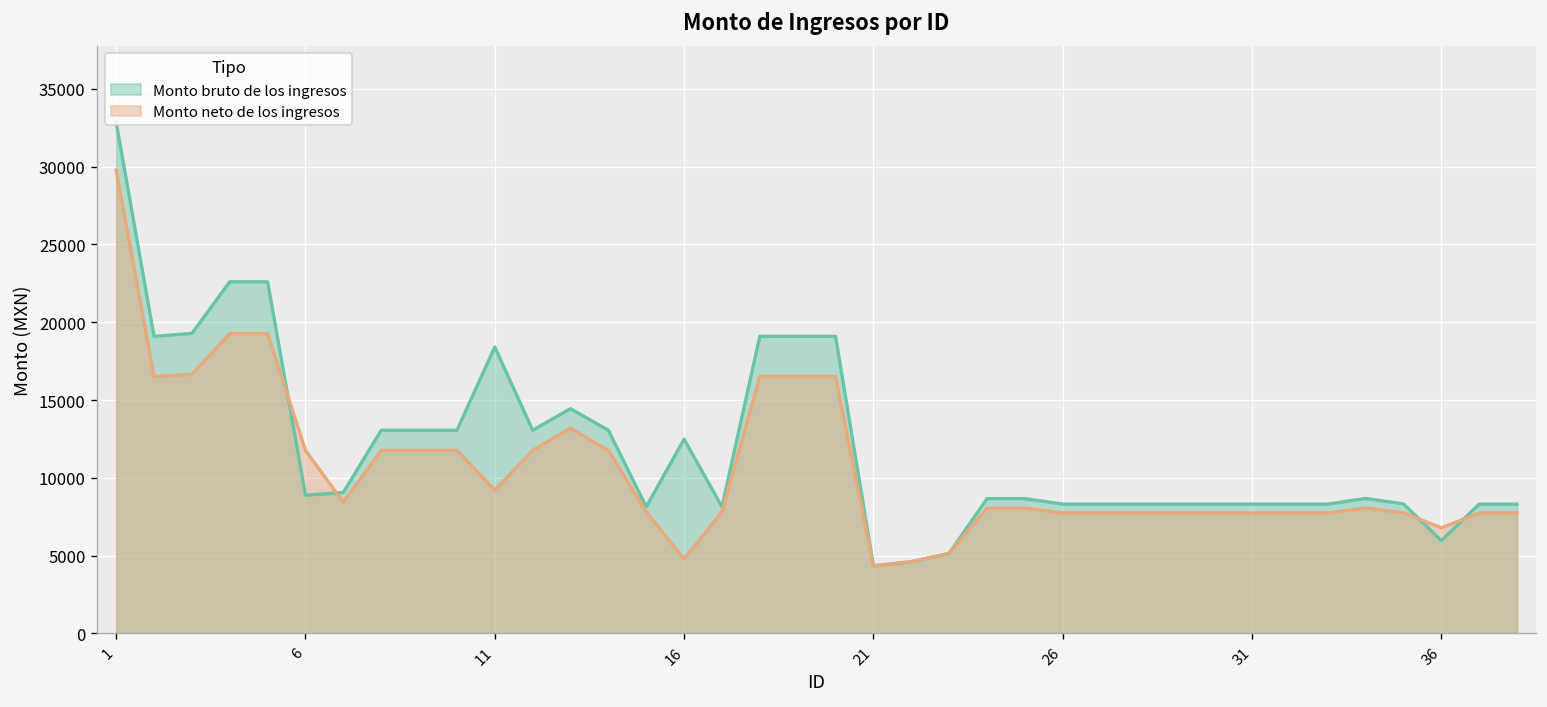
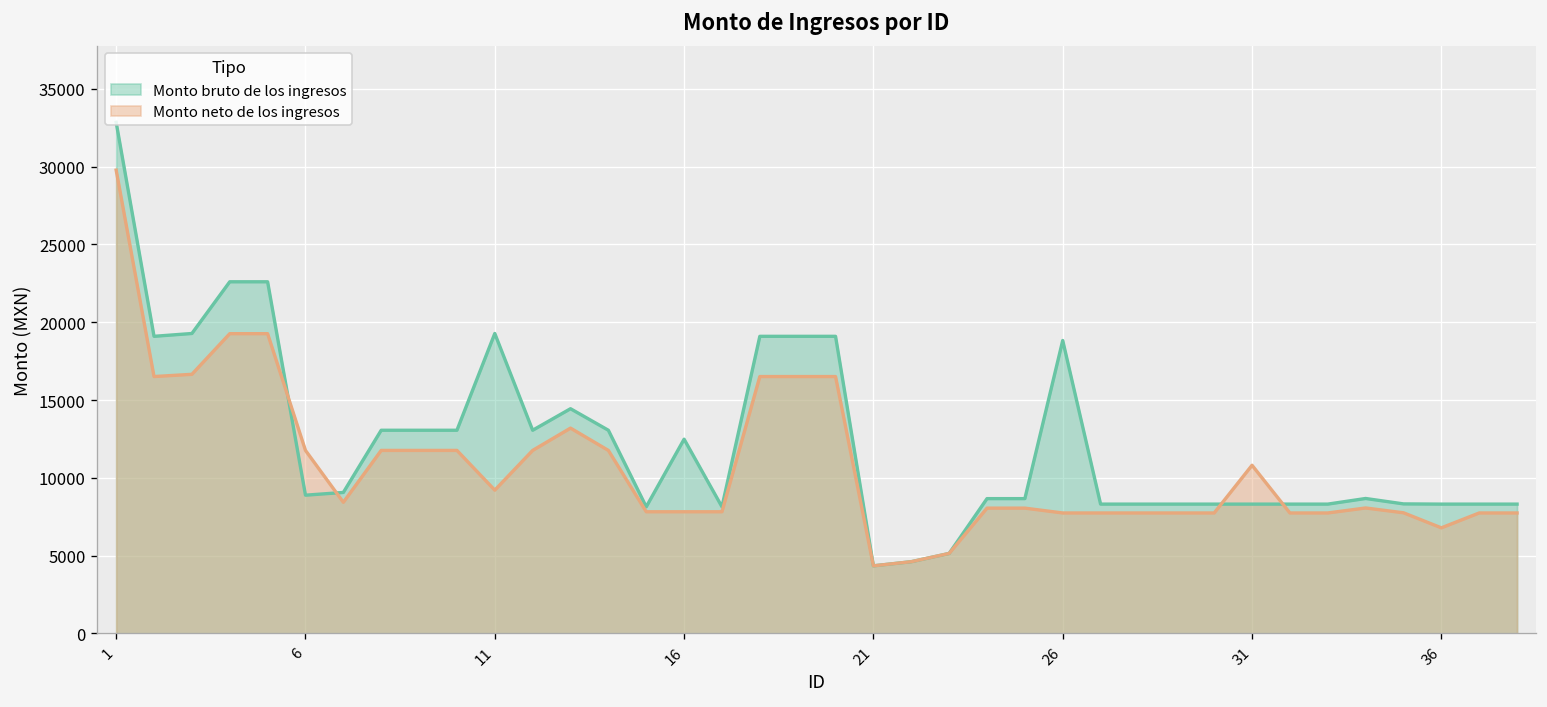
  {
    "Monto bruto de los ingresos": {
      "6": 8900,
-     "11": 18400,
+     "11": 19300,
      "16": 12500,
-     "26": 8300,
+     "26": 18800,
      "31": 8300,
-     "36": 6000
+     "36": 8300
    },
    "Monto neto de los ingresos": {
      "1": 29800,
      "6": 11800,
      "11": 9200,
-     "16": 4800,
+     "16": 7800,
      "26": 7700,
-     "31": 7700,
+     "31": 10800,
      "36": 6800
    }
  }
